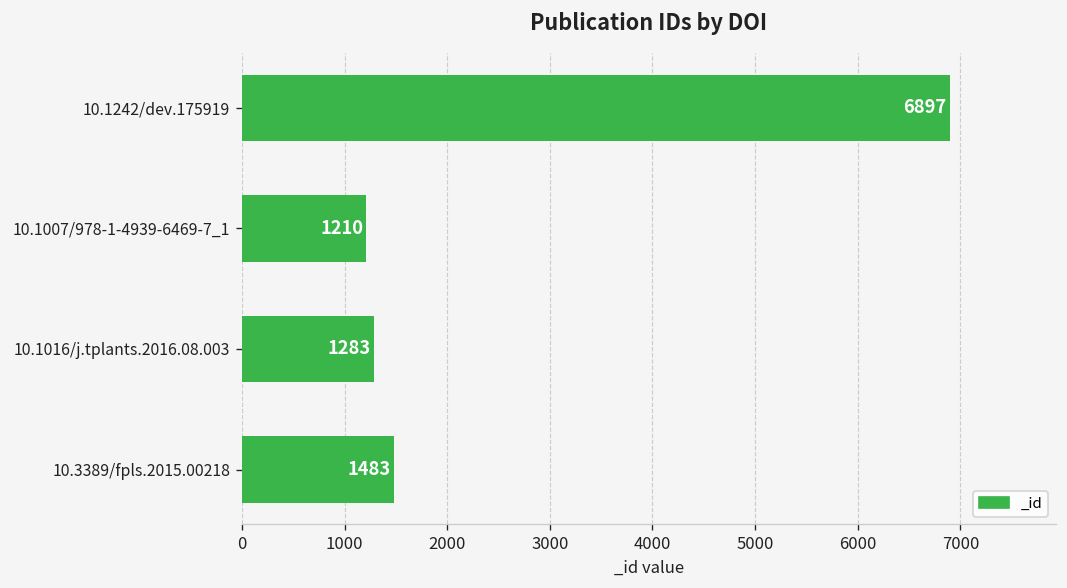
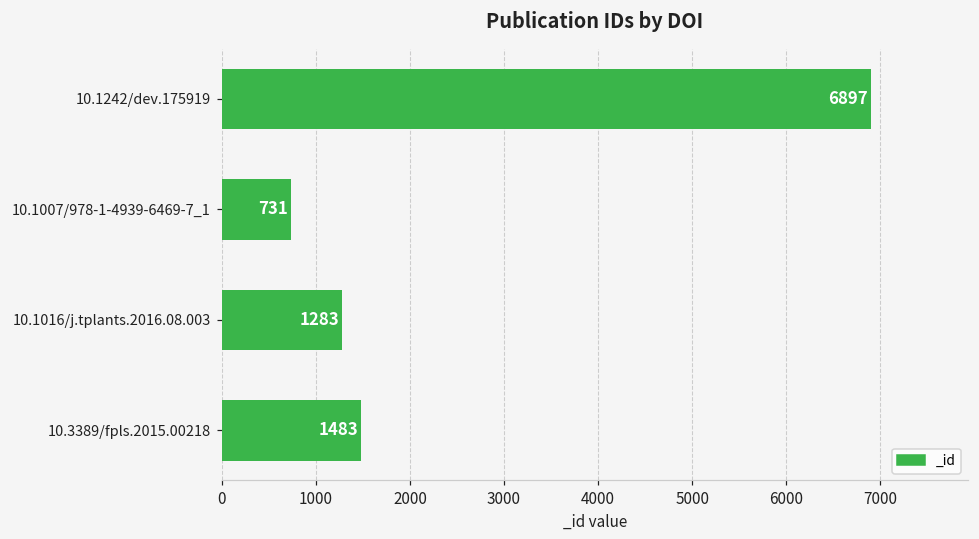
  {
    "10.1242/dev.175919": 6897,
-   "10.1007/978-1-4939-6469-7_1": 1210,
+   "10.1007/978-1-4939-6469-7_1": 731,
    "10.1016/j.tplants.2016.08.003": 1283,
    "10.3389/fpls.2015.00218": 1483
  }
